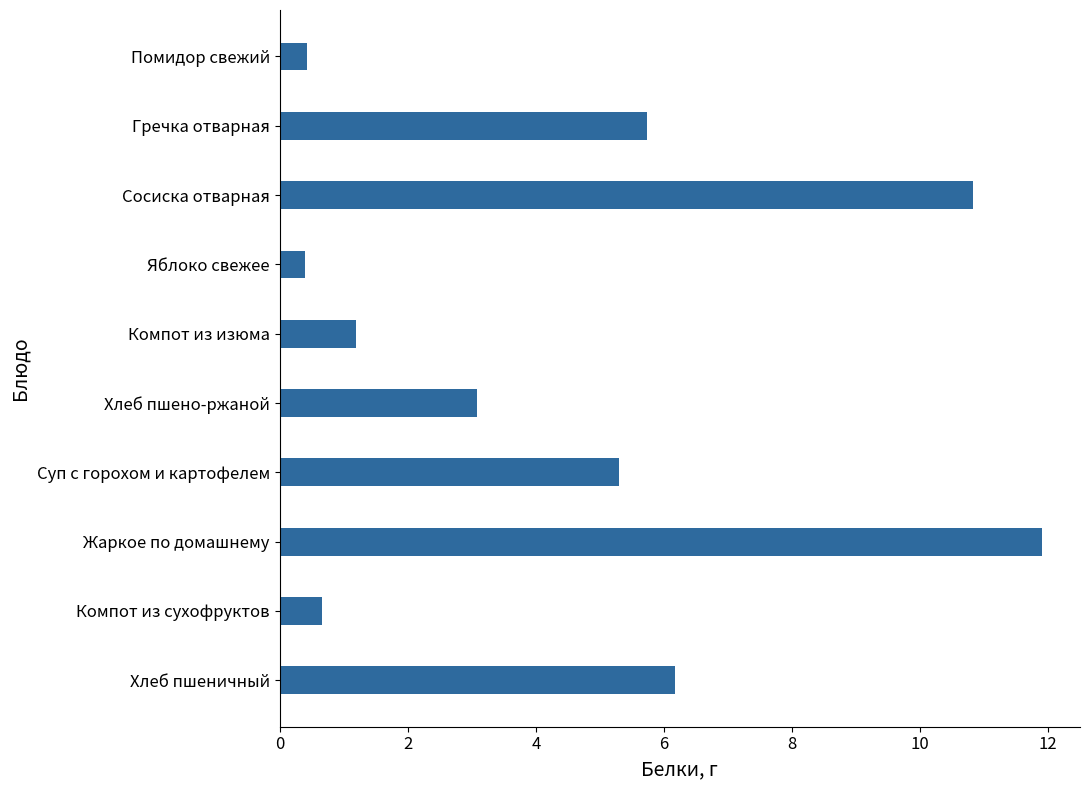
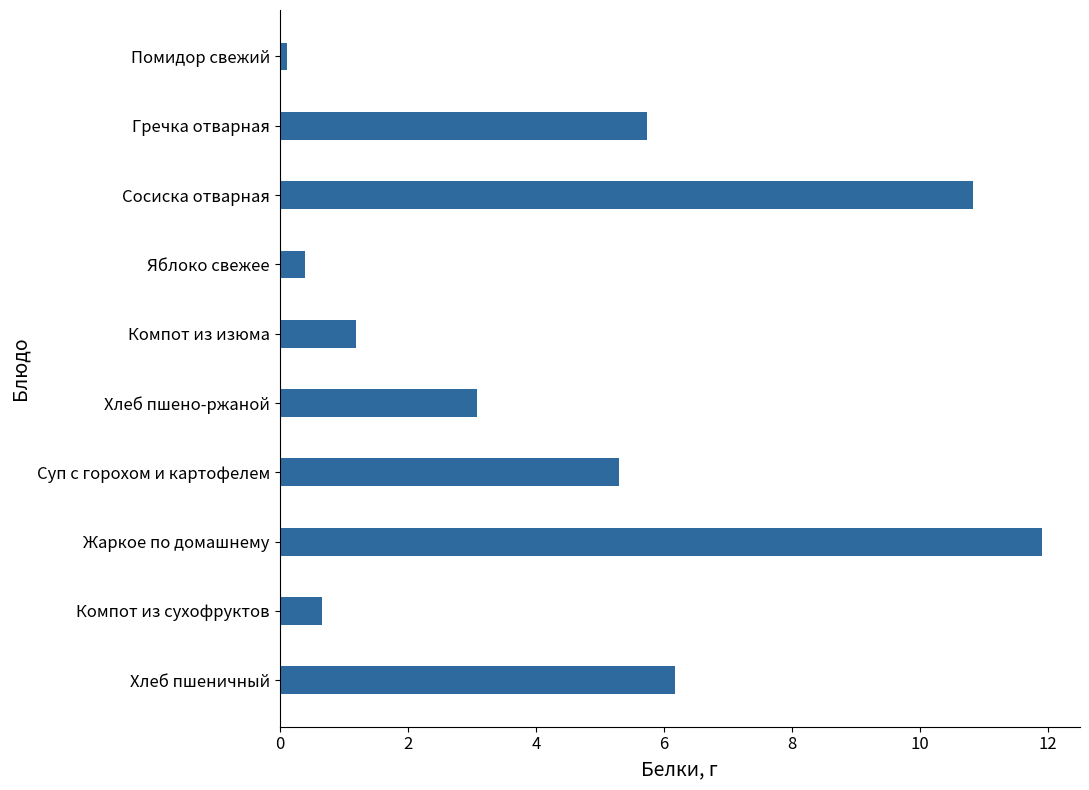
  {
-   "Помидор свежий": 0.4,
+   "Помидор свежий": 0.1,
    "Гречка отварная": 5.7,
    "Сосиска отварная": 10.8,
    "Яблоко свежее": 0.4,
    "Компот из изюма": 1.2,
    "Хлеб пшено-ржаной": 3.1,
    "Суп с горохом и картофелем": 5.3,
    "Жаркое по домашнему": 11.9,
    "Компот из сухофруктов": 0.7,
    "Хлеб пшеничный": 6.2
  }
